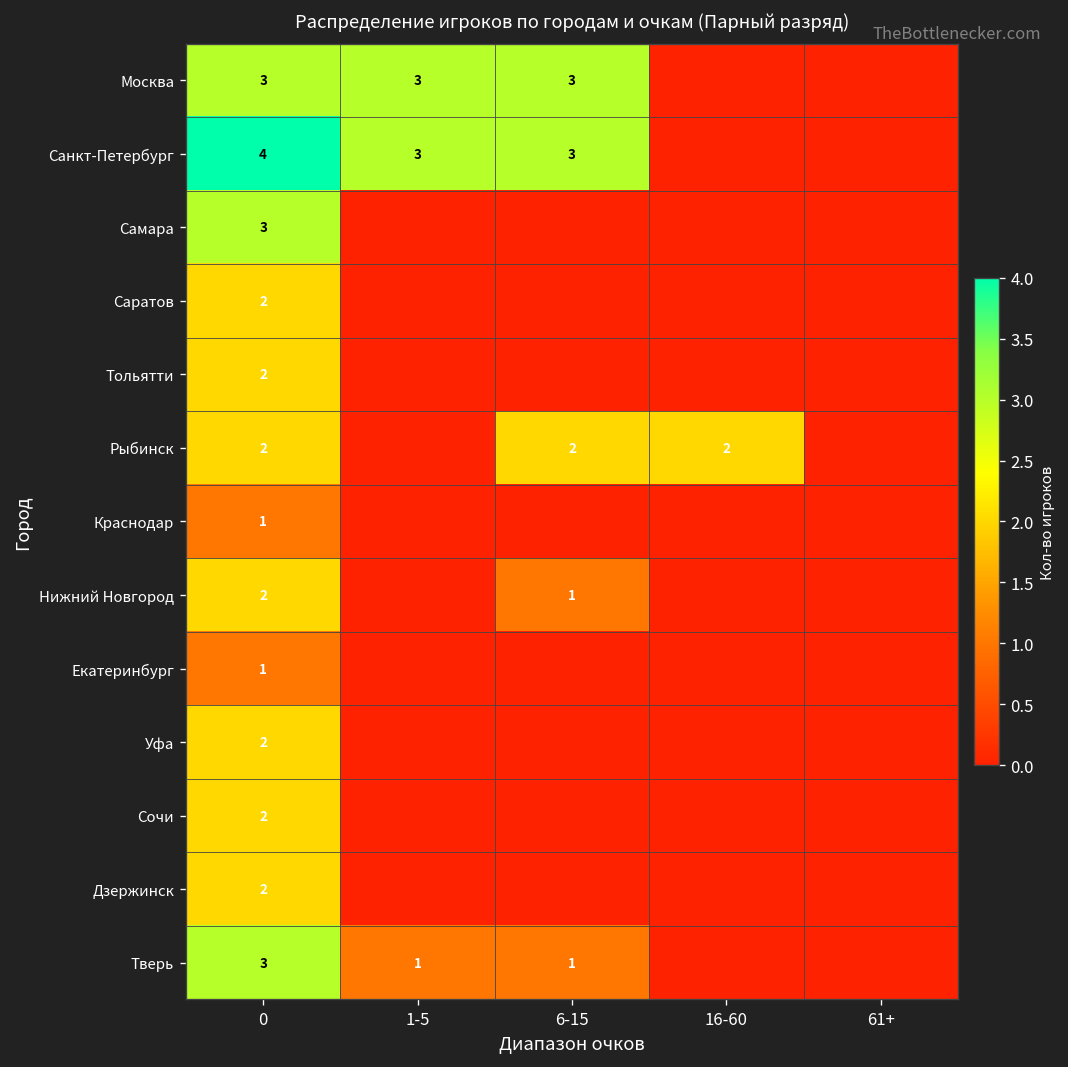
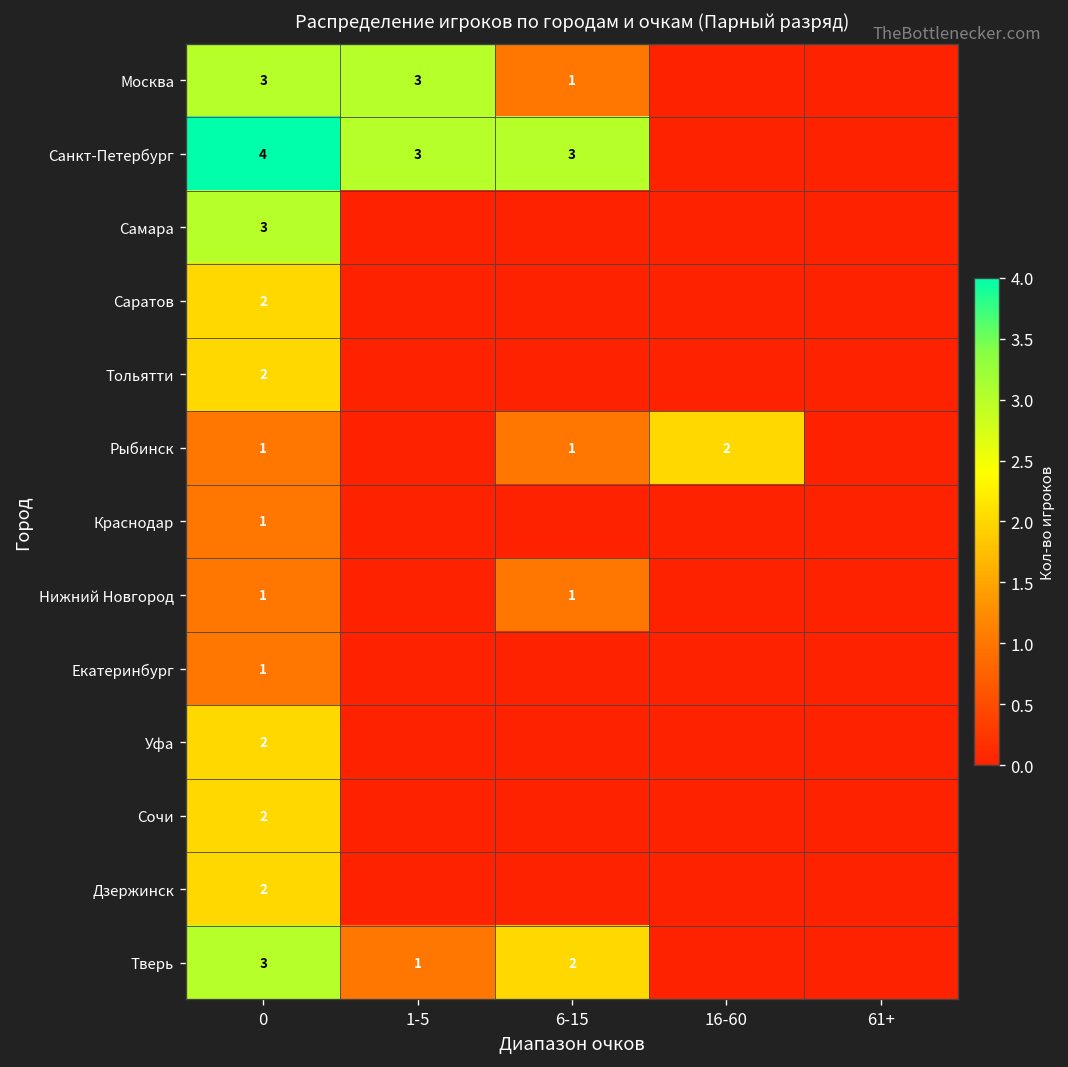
  {
    "Москва": {
      "0": 3,
      "1-5": 3,
-     "6-15": 3
+     "6-15": 1
    },
    "Санкт-Петербург": {
      "0": 4,
      "1-5": 3,
      "6-15": 3
    },
    "Самара": {
      "0": 3
    },
    "Саратов": {
      "0": 2
    },
    "Тольятти": {
      "0": 2
    },
    "Рыбинск": {
-     "0": 2,
-     "6-15": 2,
+     "0": 1,
+     "6-15": 1,
      "16-60": 2
    },
    "Краснодар": {
      "0": 1
    },
    "Нижний Новгород": {
-     "0": 2,
+     "0": 1,
      "6-15": 1
    },
    "Екатеринбург": {
      "0": 1
    },
    "Уфа": {
      "0": 2
    },
    "Сочи": {
      "0": 2
    },
    "Дзержинск": {
      "0": 2
    },
    "Тверь": {
      "0": 3,
      "1-5": 1,
-     "6-15": 1
+     "6-15": 2
    }
  }
